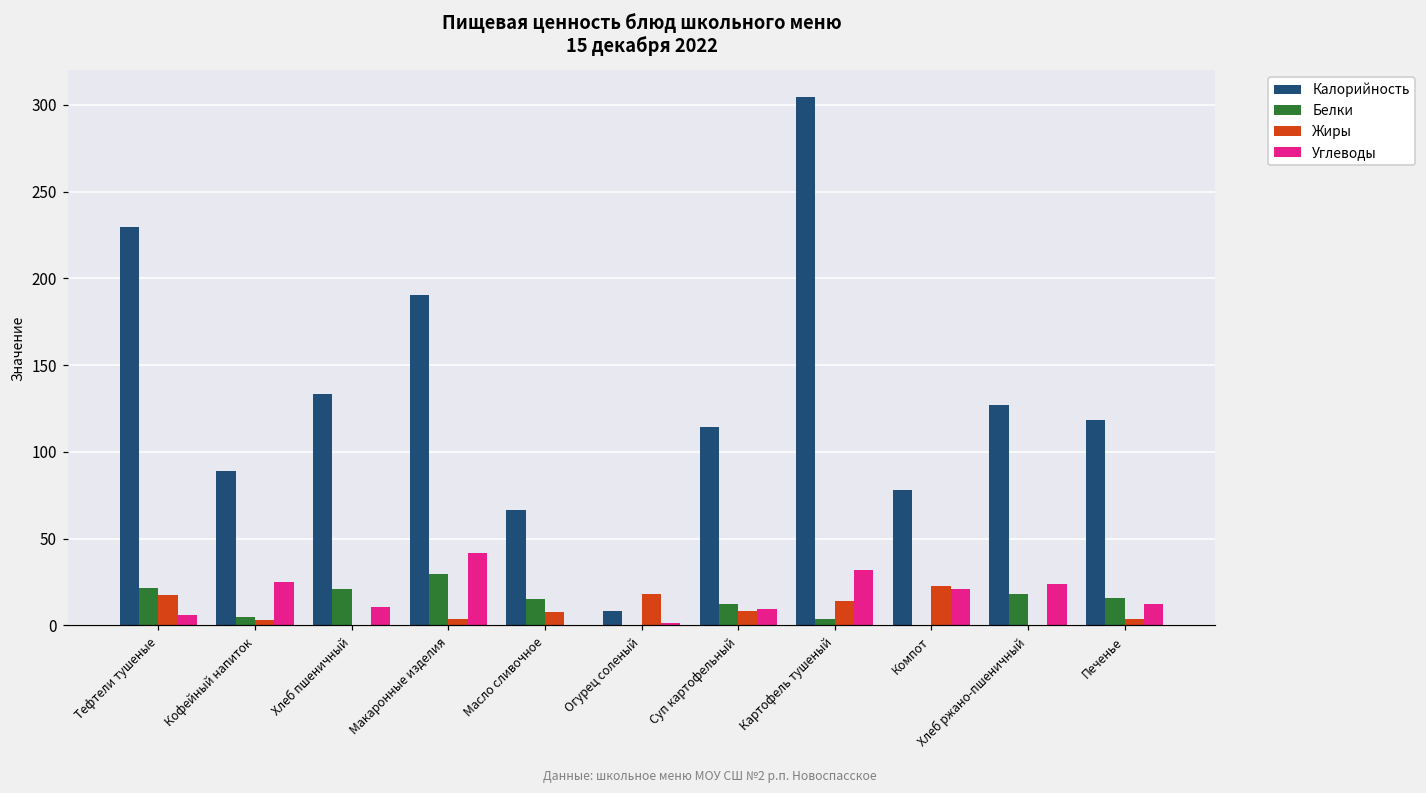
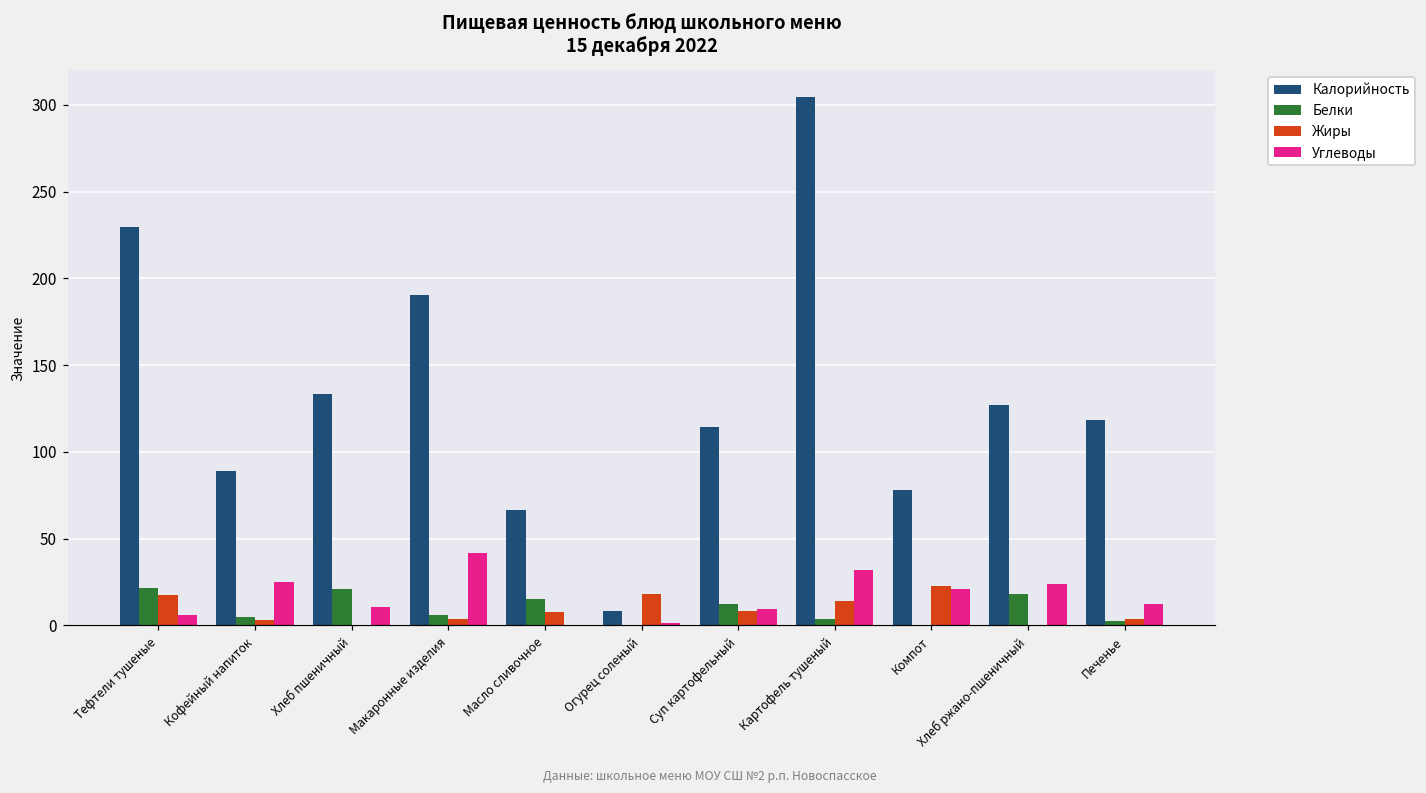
  {
    "Калорийность": {
      "Тефтели тушеные": 230,
      "Кофейный напиток": 89,
      "Хлеб пшеничный": 133,
      "Макаронные изделия": 190,
      "Масло сливочное": 66,
      "Огурец соленый": 9,
      "Суп картофельный": 114,
      "Картофель тушеный": 305,
      "Компот": 78,
      "Хлеб ржано-пшеничный": 127,
      "Печенье": 118
    },
    "Белки": {
      "Тефтели тушеные": 21,
      "Кофейный напиток": 5,
      "Хлеб пшеничный": 21,
-     "Макаронные изделия": 30,
+     "Макаронные изделия": 6,
      "Масло сливочное": 15,
      "Суп картофельный": 12,
      "Картофель тушеный": 4,
      "Хлеб ржано-пшеничный": 18,
-     "Печенье": 16
+     "Печенье": 3
    },
    "Жиры": {
      "Тефтели тушеные": 17,
      "Кофейный напиток": 3,
      "Макаронные изделия": 3,
      "Масло сливочное": 7,
      "Огурец соленый": 18,
      "Суп картофельный": 8,
      "Картофель тушеный": 14,
      "Компот": 23,
      "Печенье": 3
    },
    "Углеводы": {
      "Тефтели тушеные": 6,
      "Кофейный напиток": 25,
      "Хлеб пшеничный": 11,
      "Макаронные изделия": 42,
      "Суп картофельный": 9,
      "Картофель тушеный": 32,
      "Компот": 21,
      "Хлеб ржано-пшеничный": 24,
      "Печенье": 12
    }
  }
